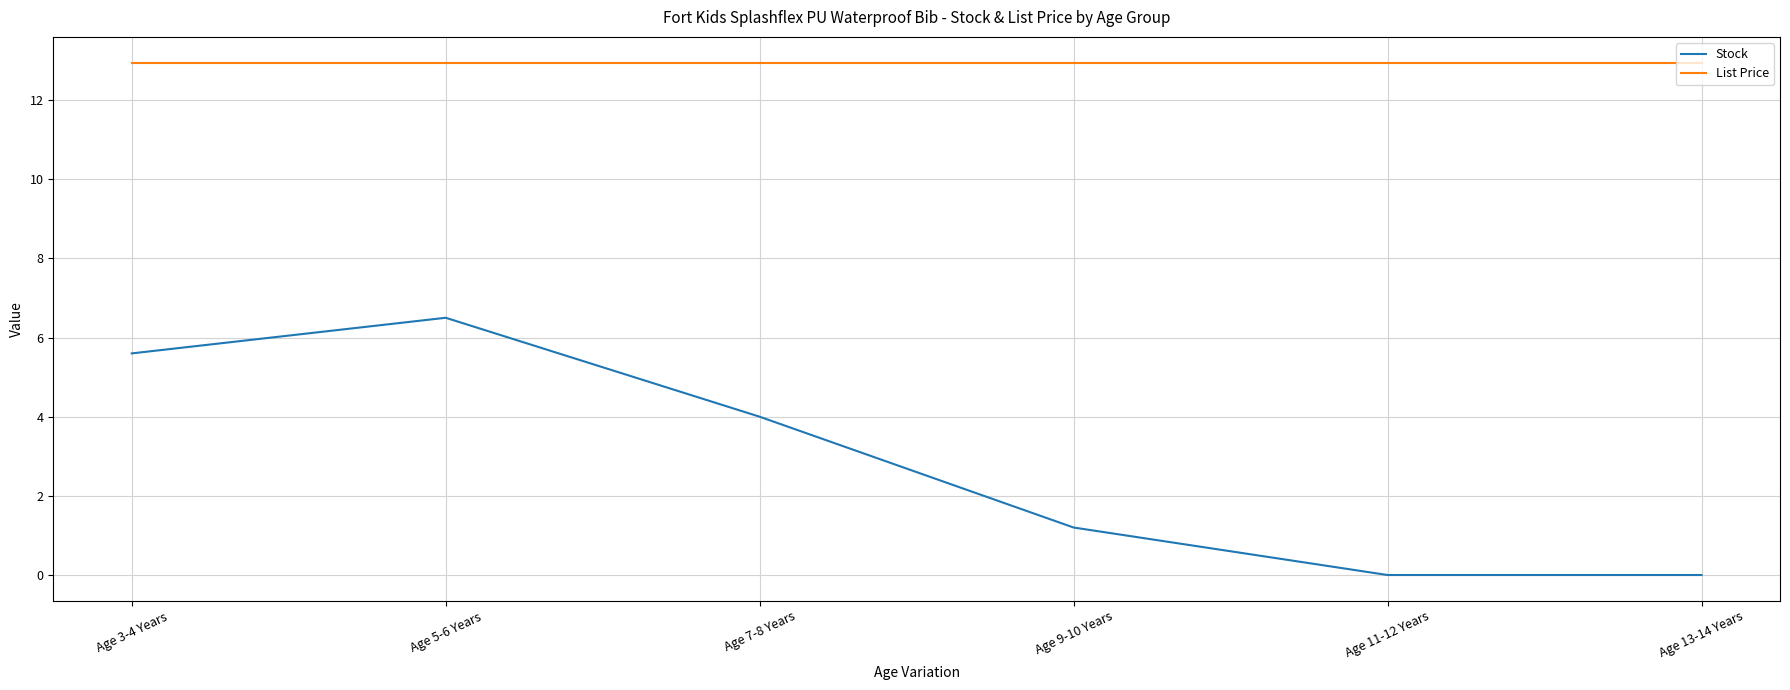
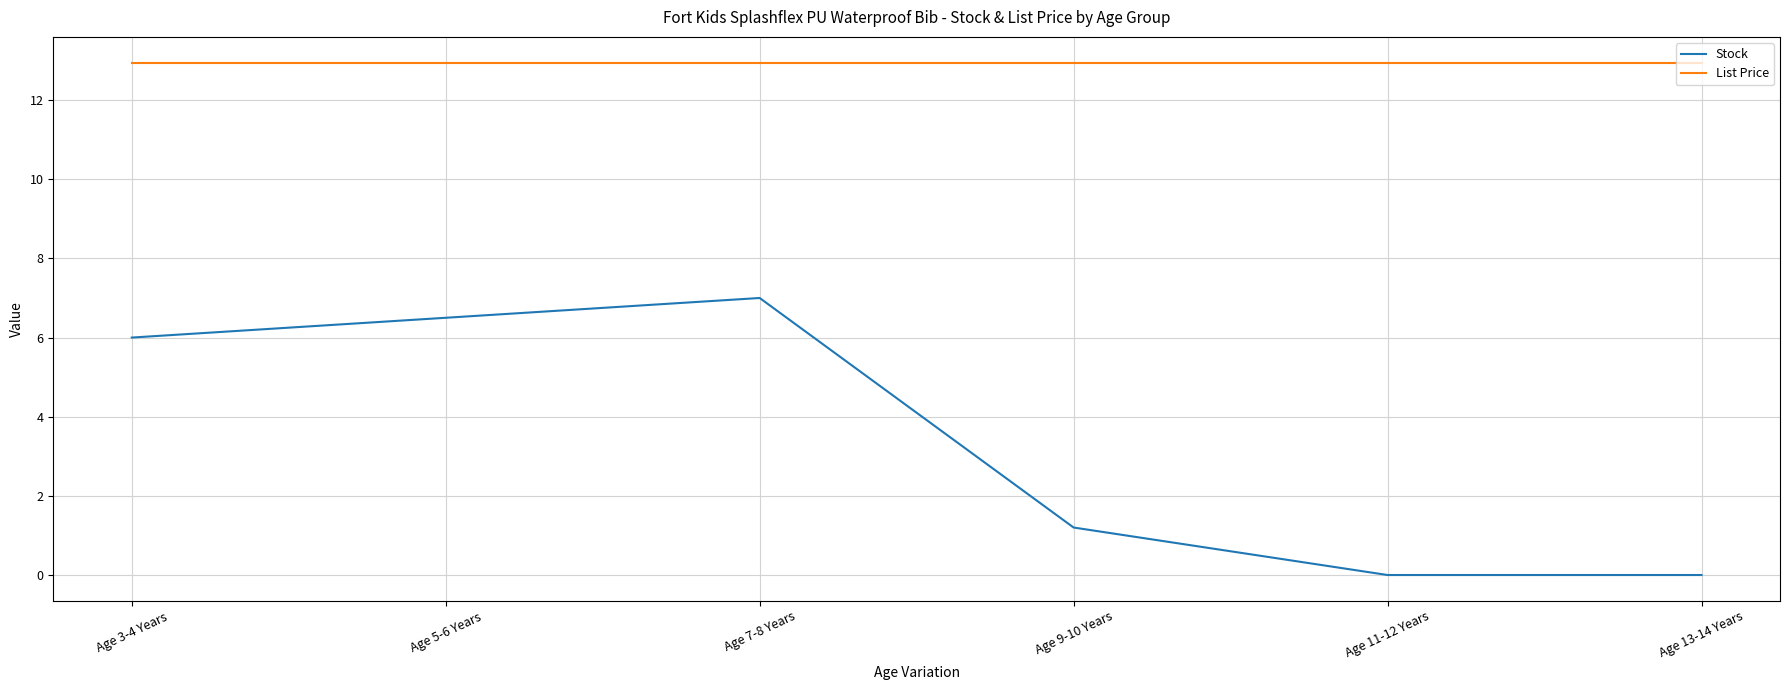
  {
    "Stock": {
-     "Age 3-4 Years": 5.6,
+     "Age 3-4 Years": 6.0,
      "Age 5-6 Years": 6.5,
-     "Age 7-8 Years": 4,
+     "Age 7-8 Years": 7,
      "Age 9-10 Years": 1.2,
      "Age 11-12 Years": 0.0,
      "Age 13-14 Years": 0.0
    },
    "List Price": {
      "Age 3-4 Years": 13.0,
      "Age 5-6 Years": 13.0,
      "Age 7-8 Years": 13.0,
      "Age 9-10 Years": 13.0,
      "Age 11-12 Years": 13.0
    }
  }
